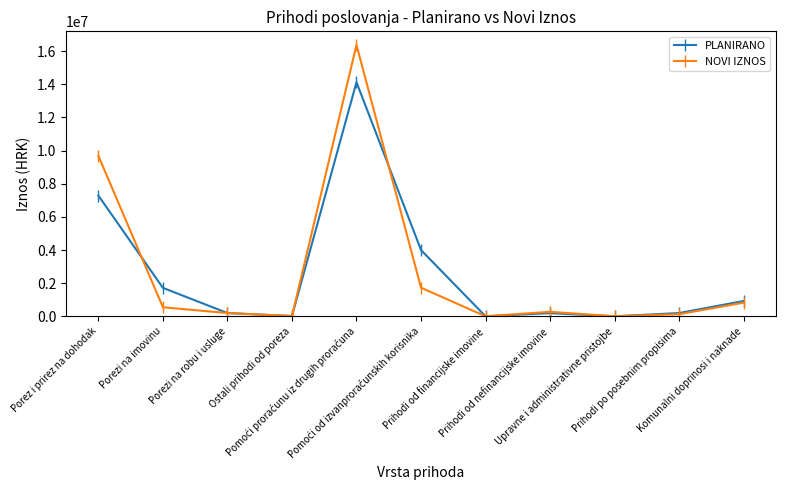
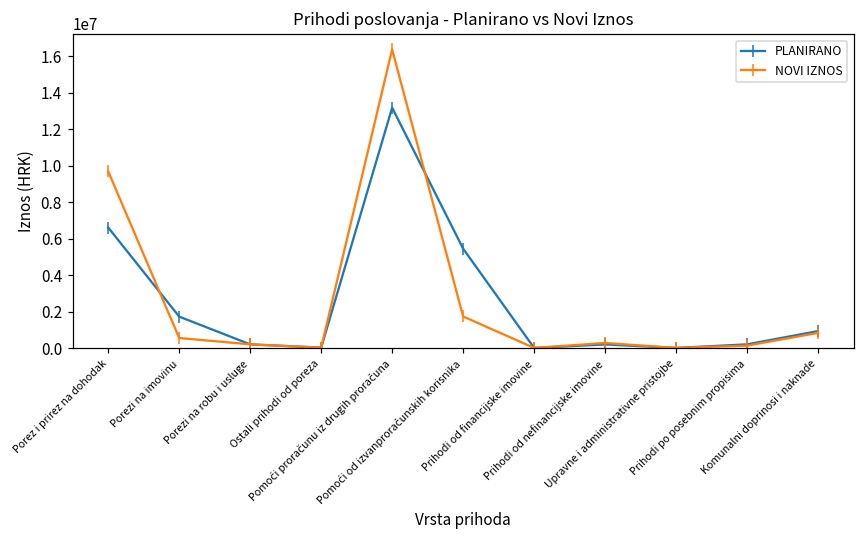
  {
    "PLANIRANO": {
-     "Porez i prirez na dohodak": 7300000,
+     "Porez i prirez na dohodak": 6600000,
      "Porezi na imovinu": 1700000,
-     "Pomoći proračunu iz drugih proračuna": 14100000,
-     "Pomoći od izvanproračunskih korisnika": 4000000
+     "Pomoći proračunu iz drugih proračuna": 13200000,
+     "Pomoći od izvanproračunskih korisnika": 5400000
    },
    "NOVI IZNOS": {
      "Porez i prirez na dohodak": 9700000,
      "Porezi na imovinu": 500000,
      "Pomoći proračunu iz drugih proračuna": 16400000,
      "Pomoći od izvanproračunskih korisnika": 1700000
    }
  }
